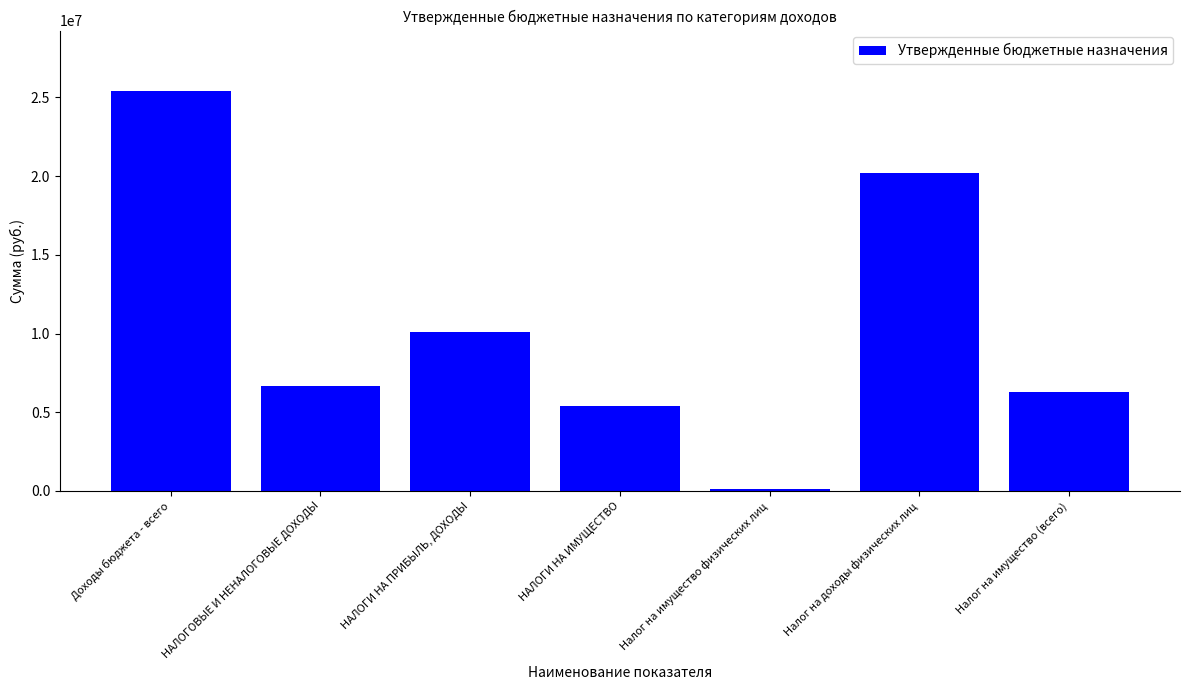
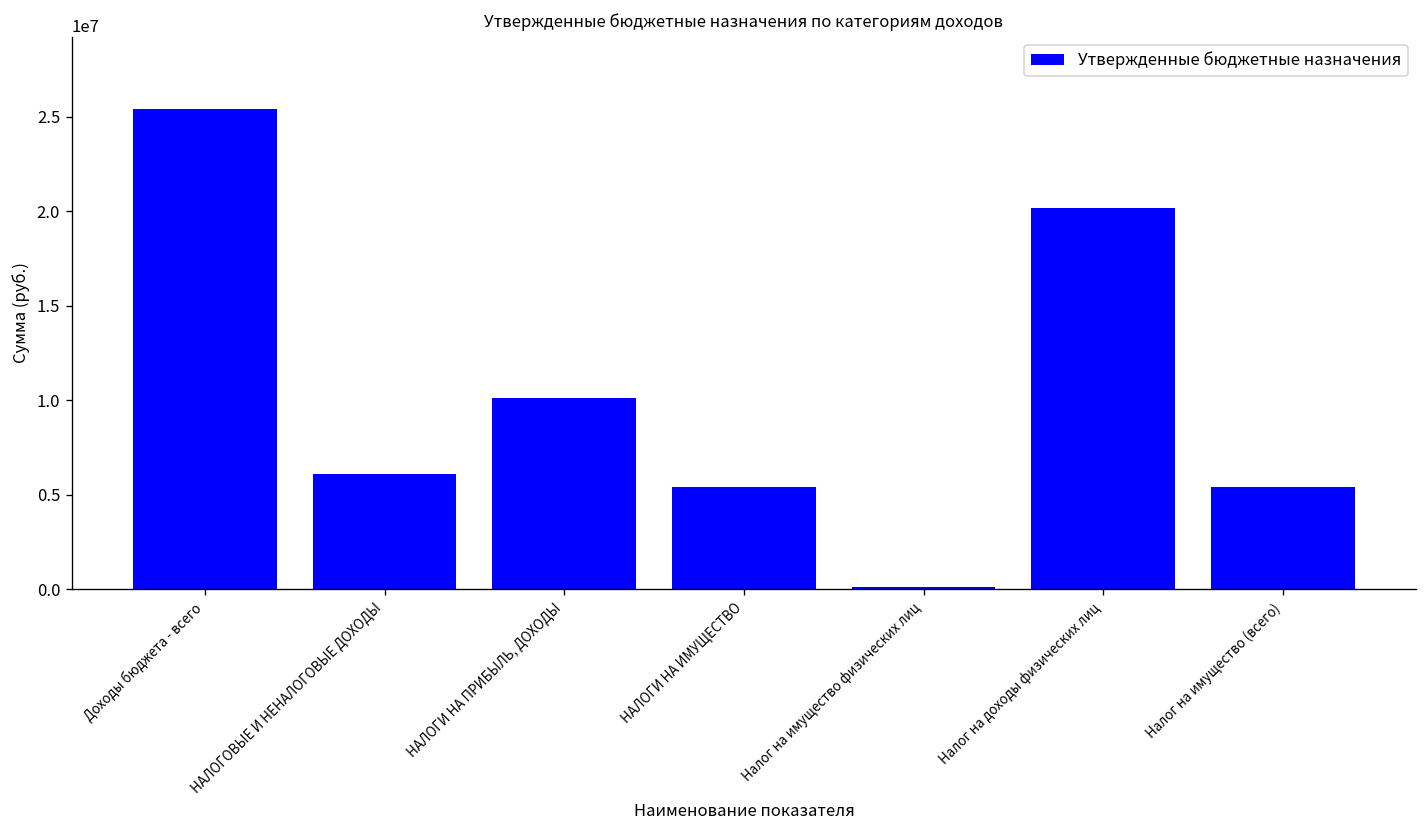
  {
    "Доходы бюджета - всего": 25400000,
-   "НАЛОГОВЫЕ И НЕНАЛОГОВЫЕ ДОХОДЫ": 6600000,
+   "НАЛОГОВЫЕ И НЕНАЛОГОВЫЕ ДОХОДЫ": 6100000,
    "НАЛОГИ НА ПРИБЫЛЬ, ДОХОДЫ": 10100000,
    "НАЛОГИ НА ИМУЩЕСТВО": 5400000,
    "Налог на доходы физических лиц": 20200000,
-   "Налог на имущество (всего)": 6300000
+   "Налог на имущество (всего)": 5400000
  }
